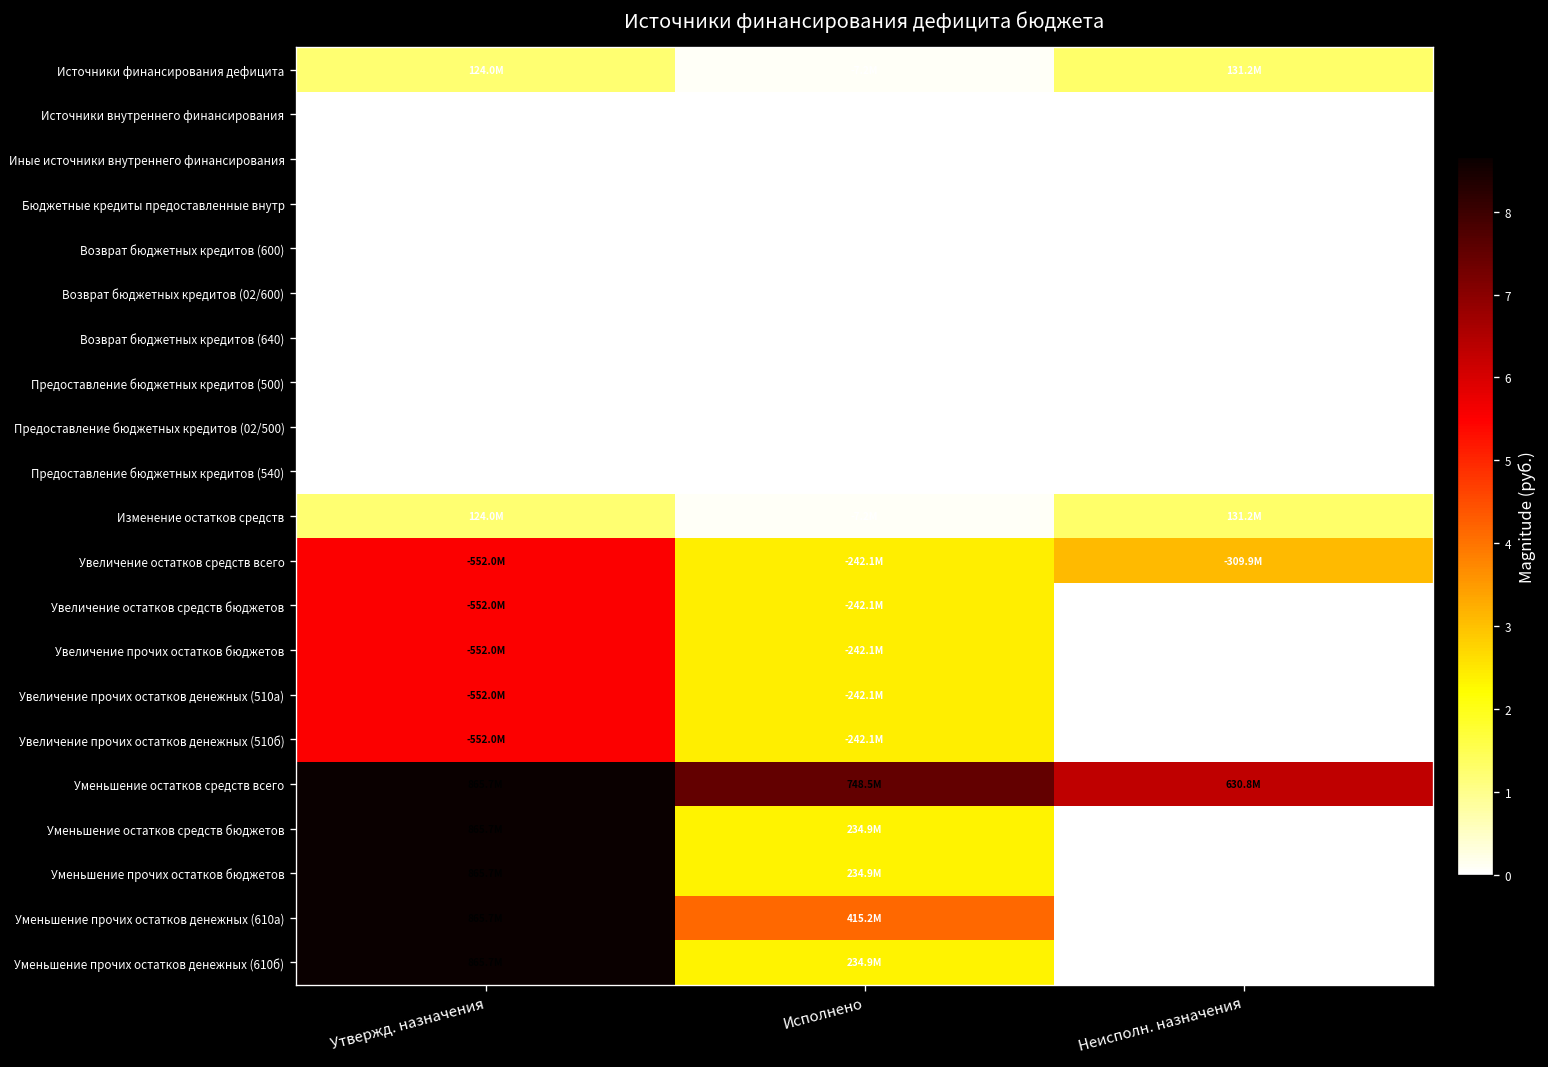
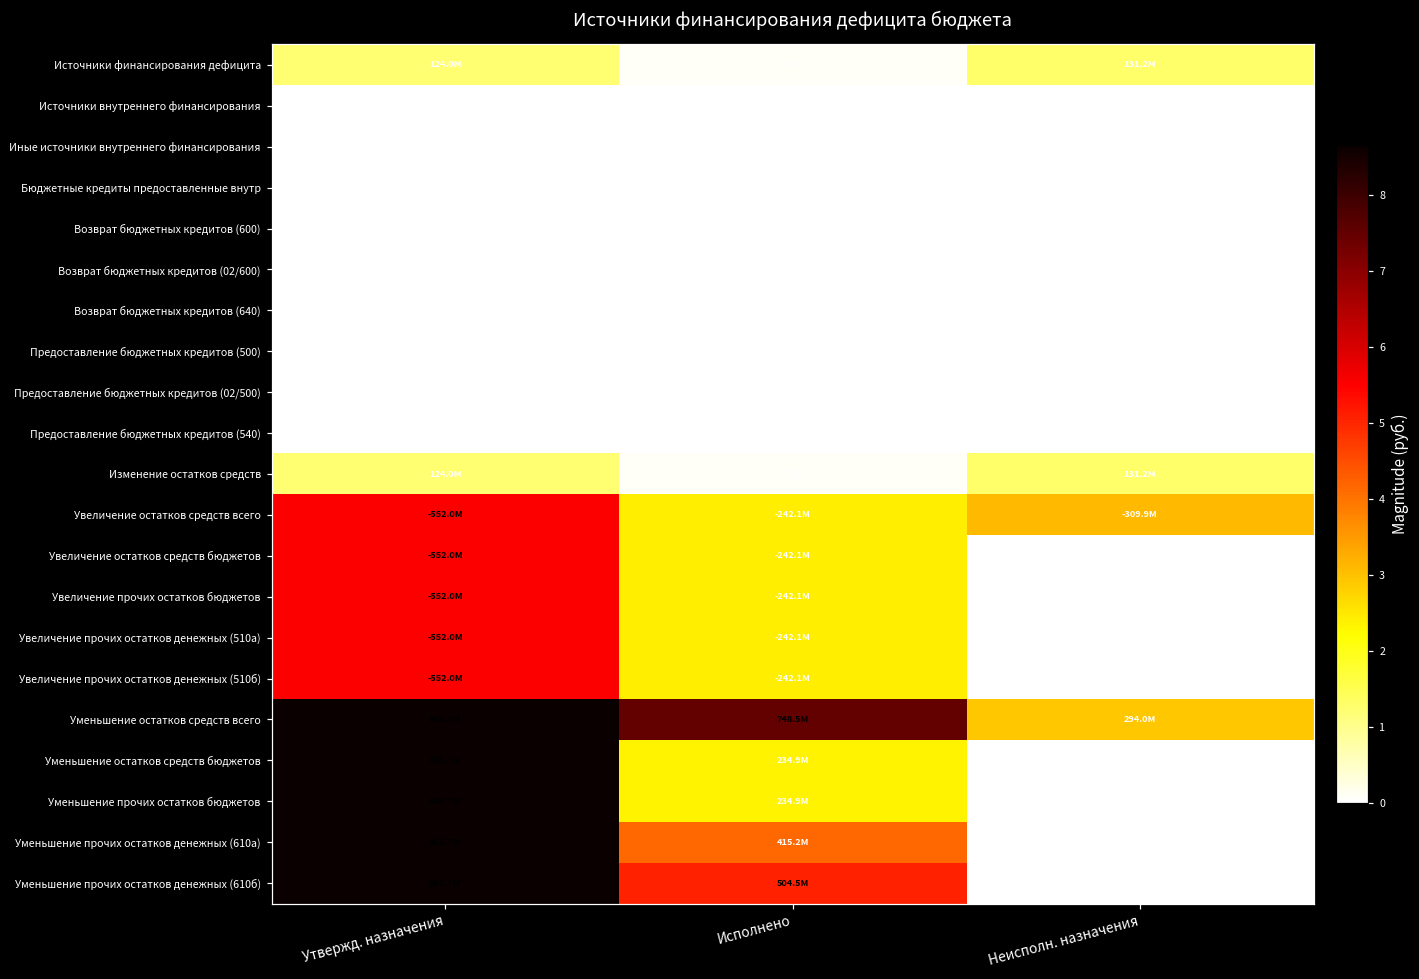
  {
    "Источники финансирования дефицита": {
      "Утвержд. назначения": "124.0M",
      "Неисполн. назначения": "131.2M"
    },
    "Изменение остатков средств": {
      "Утвержд. назначения": "124.0M",
      "Неисполн. назначения": "131.2M"
    },
    "Увеличение остатков средств всего": {
      "Утвержд. назначения": "-552.0M",
      "Исполнено": "-242.1M",
      "Неисполн. назначения": "-309.9M"
    },
    "Увеличение остатков средств бюджетов": {
      "Утвержд. назначения": "-552.0M",
      "Исполнено": "-242.1M"
    },
    "Увеличение прочих остатков бюджетов": {
      "Утвержд. назначения": "-552.0M",
      "Исполнено": "-242.1M"
    },
    "Увеличение прочих остатков денежных (510а)": {
      "Утвержд. назначения": "-552.0M",
      "Исполнено": "-242.1M"
    },
    "Увеличение прочих остатков денежных (510б)": {
      "Утвержд. назначения": "-552.0M",
      "Исполнено": "-242.1M"
    },
    "Уменьшение остатков средств всего": {
      "Исполнено": "748.5M",
-     "Неисполн. назначения": "630.8M"
+     "Неисполн. назначения": "294.0M"
    },
    "Уменьшение остатков средств бюджетов": {
      "Исполнено": "234.9M"
    },
    "Уменьшение прочих остатков бюджетов": {
      "Исполнено": "234.9M"
    },
    "Уменьшение прочих остатков денежных (610а)": {
      "Исполнено": "415.2M"
    },
    "Уменьшение прочих остатков денежных (610б)": {
-     "Исполнено": "234.9M"
+     "Исполнено": "504.5M"
    }
  }
